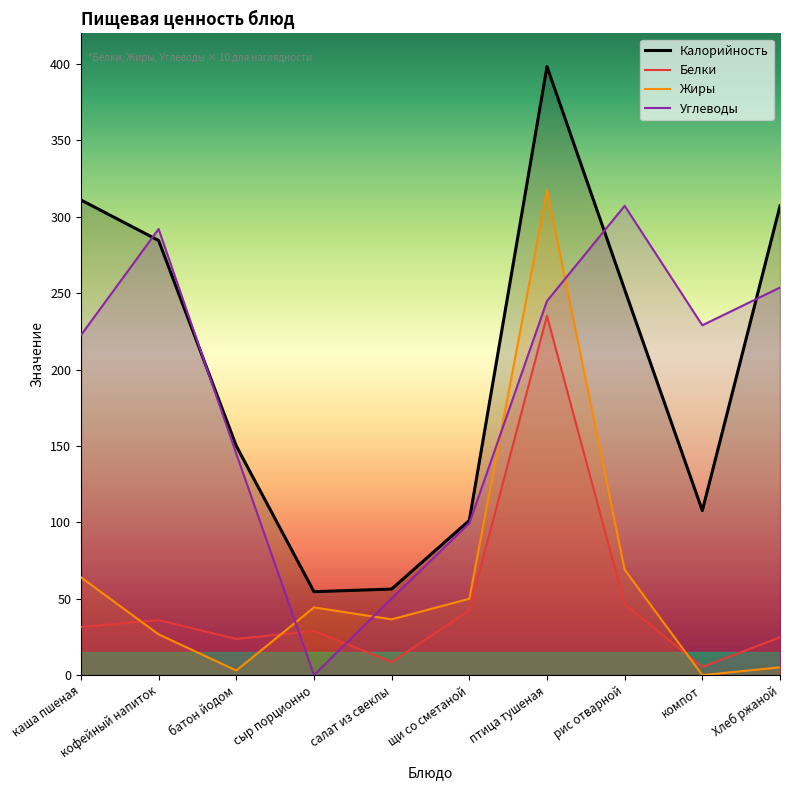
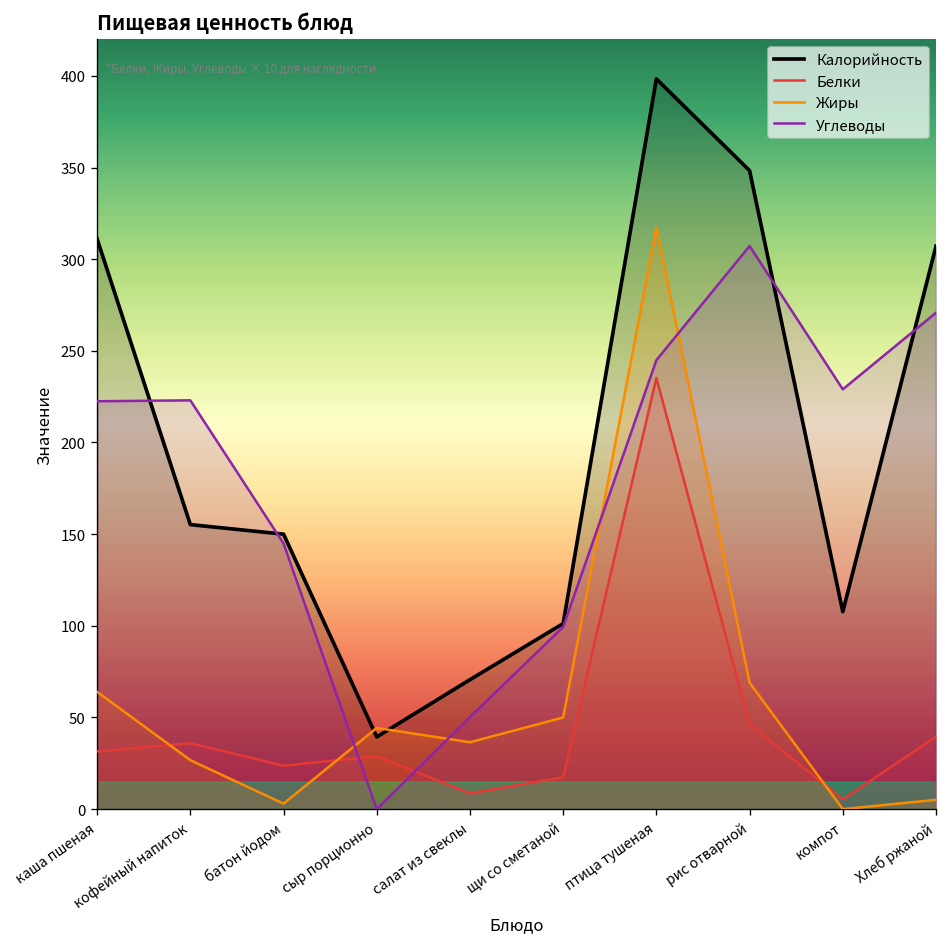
  {
    "Калорийность": {
      "каша пшеная": 311,
-     "кофейный напиток": 285,
+     "кофейный напиток": 155,
      "батон йодом": 150,
-     "сыр порционно": 55,
-     "салат из свеклы": 56,
+     "сыр порционно": 39,
+     "салат из свеклы": 71,
      "щи со сметаной": 101,
      "птица тушеная": 398,
-     "рис отварной": 252,
+     "рис отварной": 348,
      "компот": 108,
      "Хлеб ржаной": 307
    },
    "Белки": {
      "каша пшеная": 32,
      "кофейный напиток": 36,
      "батон йодом": 24,
      "сыр порционно": 29,
-     "щи со сметаной": 42,
+     "щи со сметаной": 17,
      "птица тушеная": 235,
      "рис отварной": 46,
-     "Хлеб ржаной": 25
+     "Хлеб ржаной": 40
    },
    "Жиры": {
      "каша пшеная": 64,
      "кофейный напиток": 27,
      "сыр порционно": 44,
      "салат из свеклы": 37,
      "щи со сметаной": 50,
      "птица тушеная": 317,
      "рис отварной": 69
    },
    "Углеводы": {
      "каша пшеная": 223,
-     "кофейный напиток": 292,
+     "кофейный напиток": 223,
      "батон йодом": 145,
      "салат из свеклы": 50,
      "щи со сметаной": 99,
      "птица тушеная": 245,
      "рис отварной": 307,
      "компот": 229,
-     "Хлеб ржаной": 254
+     "Хлеб ржаной": 271
    }
  }
